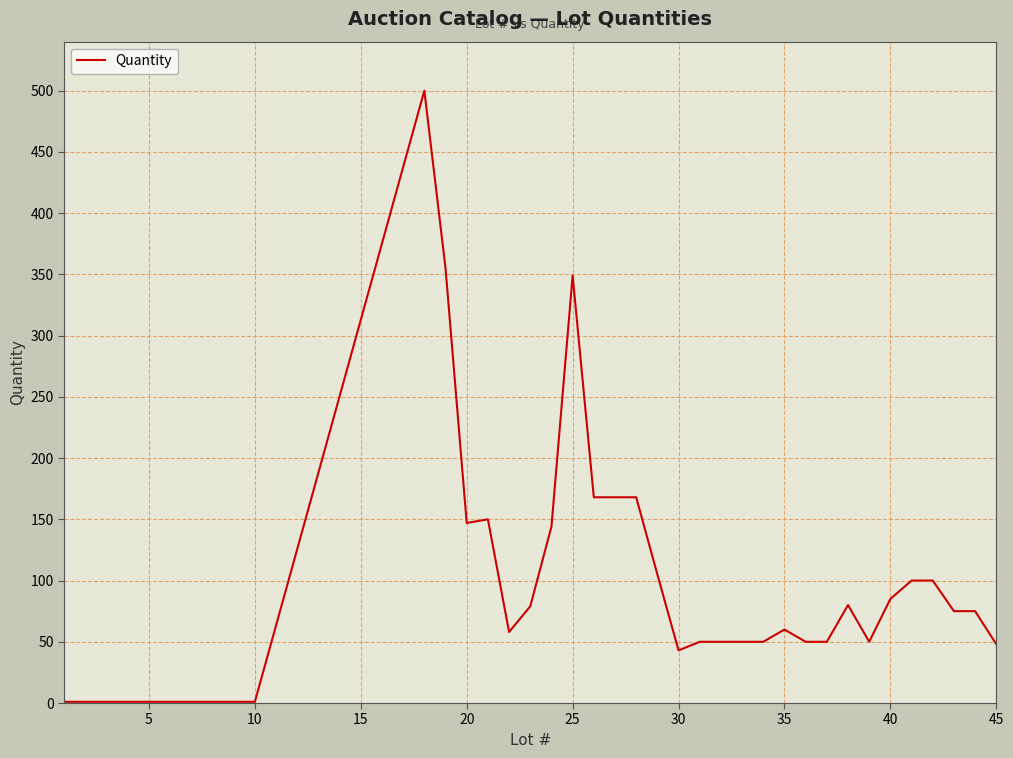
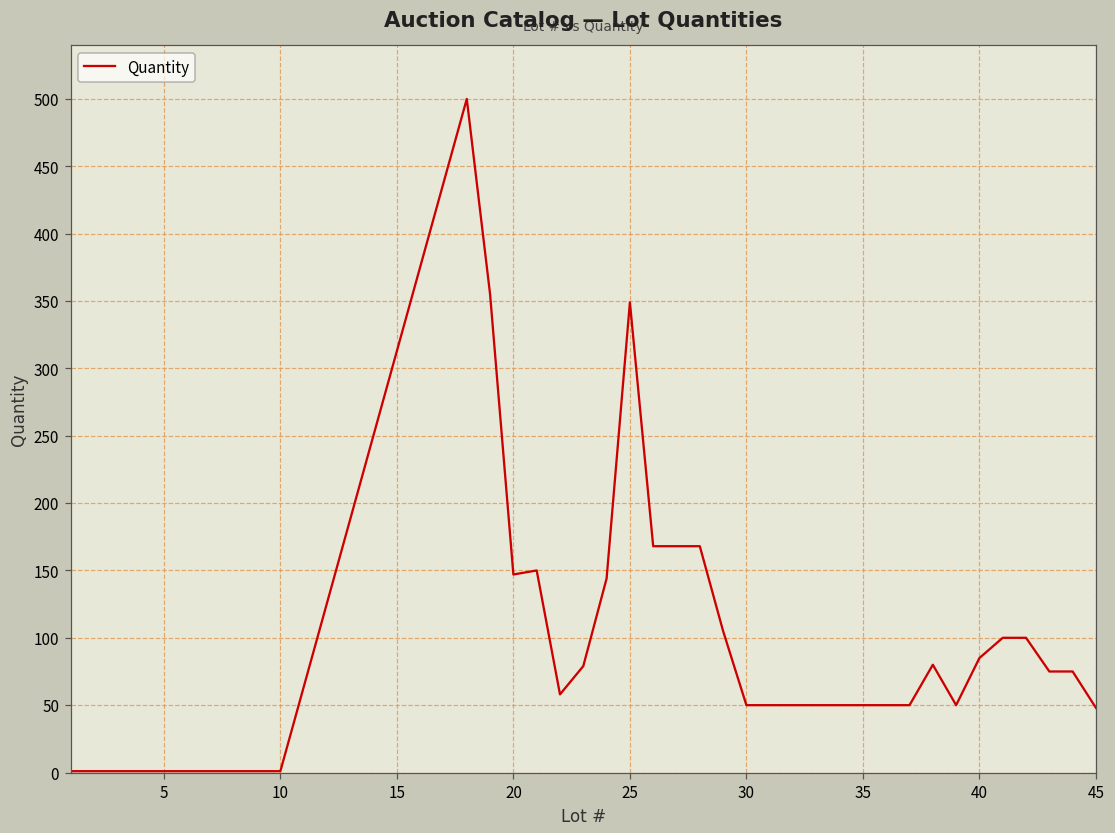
  {
    "5": 1,
    "10": 1,
    "20": 147,
    "25": 349,
-   "30": 43,
-   "35": 60,
+   "30": 50,
+   "35": 50,
    "40": 85,
    "45": 48
  }
